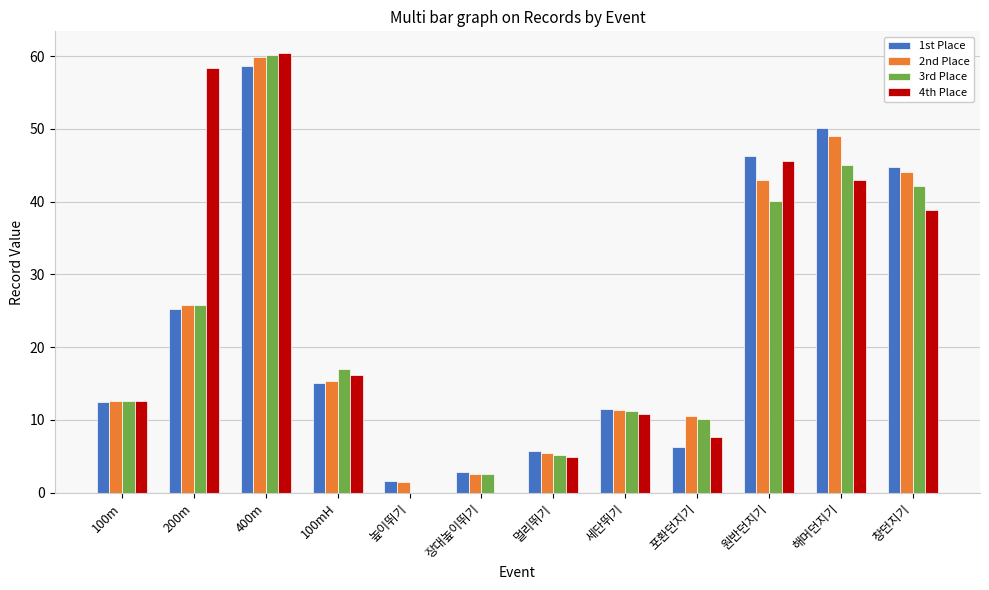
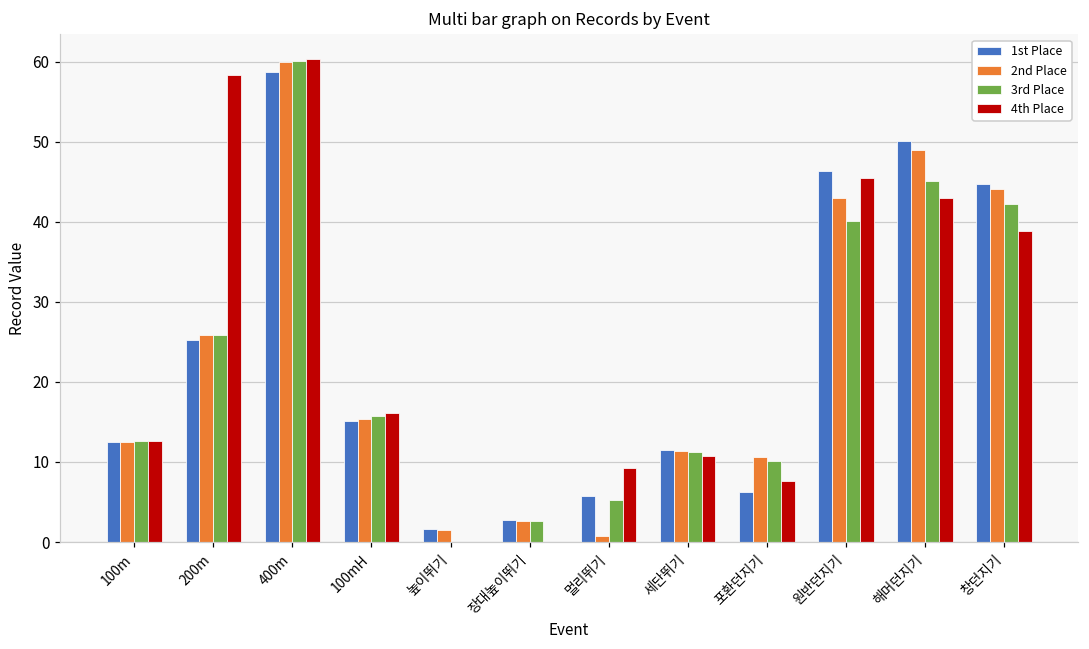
  {
    "1st Place": {
      "100m": 12,
      "200m": 25,
      "400m": 59,
      "100mH": 15,
      "높이뛰기": 2,
      "장대높이뛰기": 3,
      "멀리뛰기": 6,
      "세단뛰기": 12,
      "포환던지기": 6,
      "원반던지기": 46,
      "해머던지기": 50,
      "창던지기": 45
    },
    "2nd Place": {
      "100m": 13,
      "200m": 26,
      "400m": 60,
      "100mH": 15,
      "높이뛰기": 2,
      "장대높이뛰기": 3,
-     "멀리뛰기": 5,
+     "멀리뛰기": 1,
      "세단뛰기": 11,
      "포환던지기": 11,
      "원반던지기": 43,
      "해머던지기": 49,
      "창던지기": 44
    },
    "3rd Place": {
      "100m": 13,
      "200m": 26,
      "400m": 60,
-     "100mH": 17,
+     "100mH": 16,
      "높이뛰기": 0,
      "장대높이뛰기": 3,
      "멀리뛰기": 5,
      "세단뛰기": 11,
      "포환던지기": 10,
      "원반던지기": 40,
      "해머던지기": 45,
      "창던지기": 42
    },
    "4th Place": {
      "100m": 13,
      "200m": 58,
      "400m": 60,
      "100mH": 16,
      "높이뛰기": 0,
      "장대높이뛰기": 0,
-     "멀리뛰기": 5,
+     "멀리뛰기": 9,
      "세단뛰기": 11,
      "포환던지기": 8,
      "원반던지기": 46,
      "해머던지기": 43,
      "창던지기": 39
    }
  }
